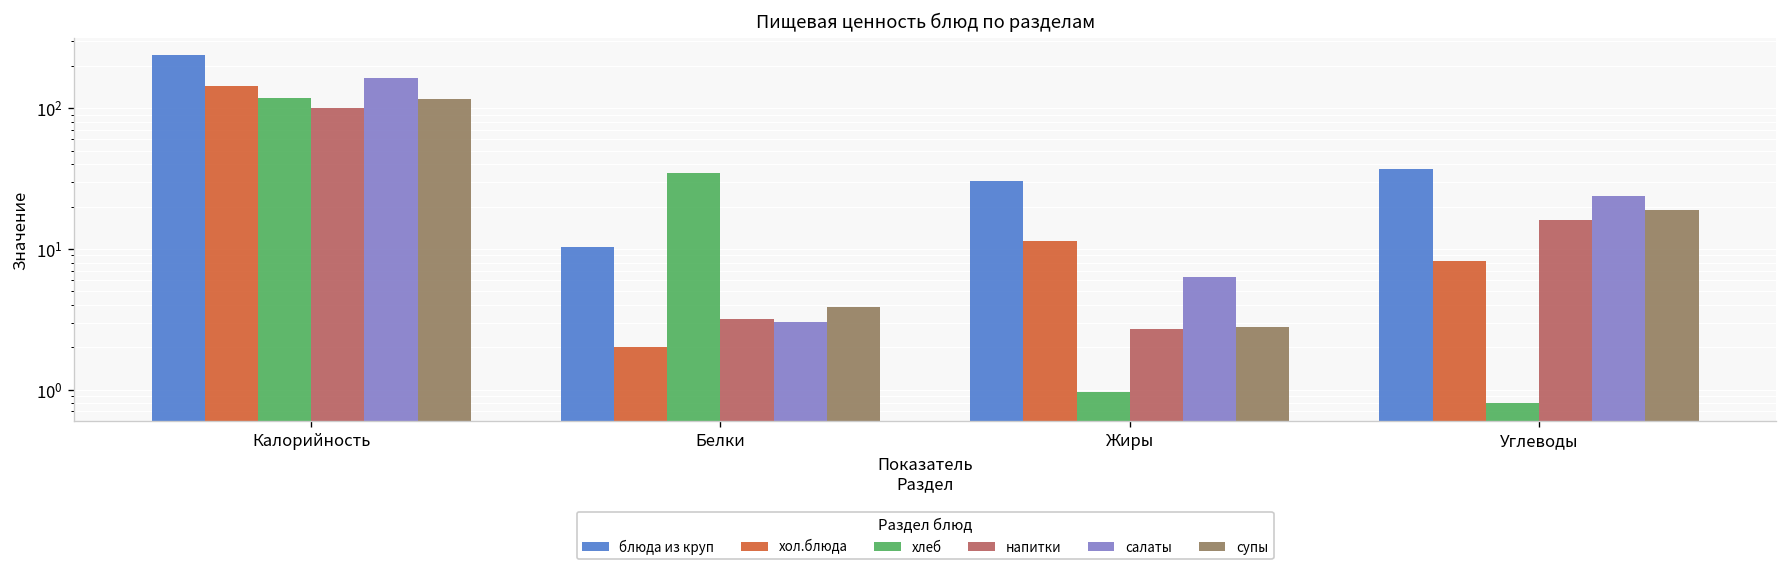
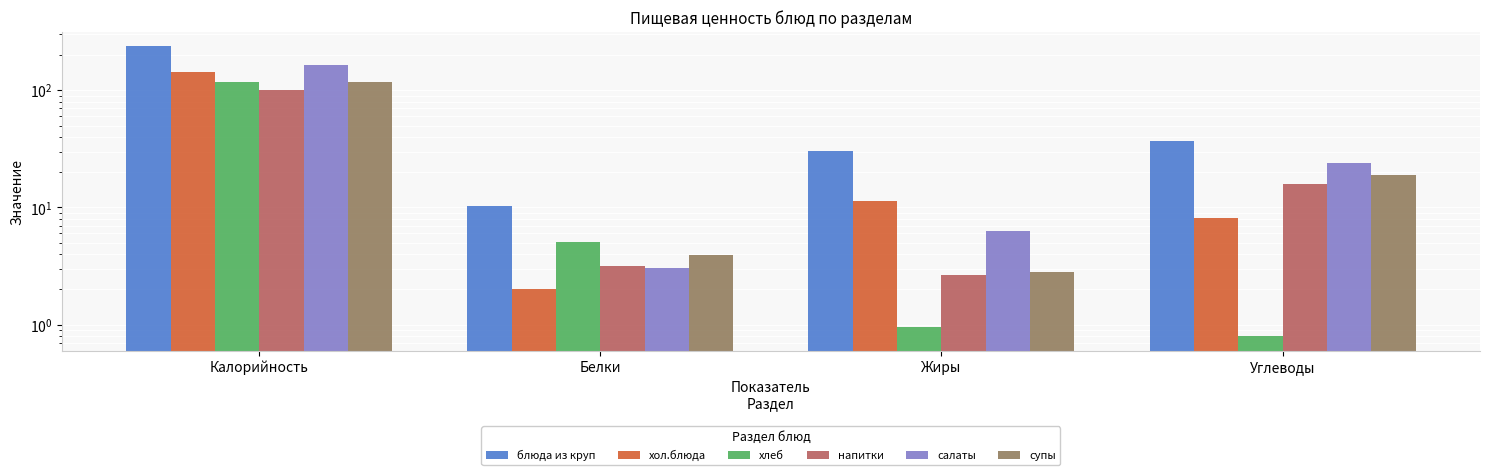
  {
    "хлеб": {
      "Калорийность": 120,
-     "Белки": 35,
+     "Белки": 5,
      "Жиры": 1,
      "Углеводы": 0.8
    }
  }
